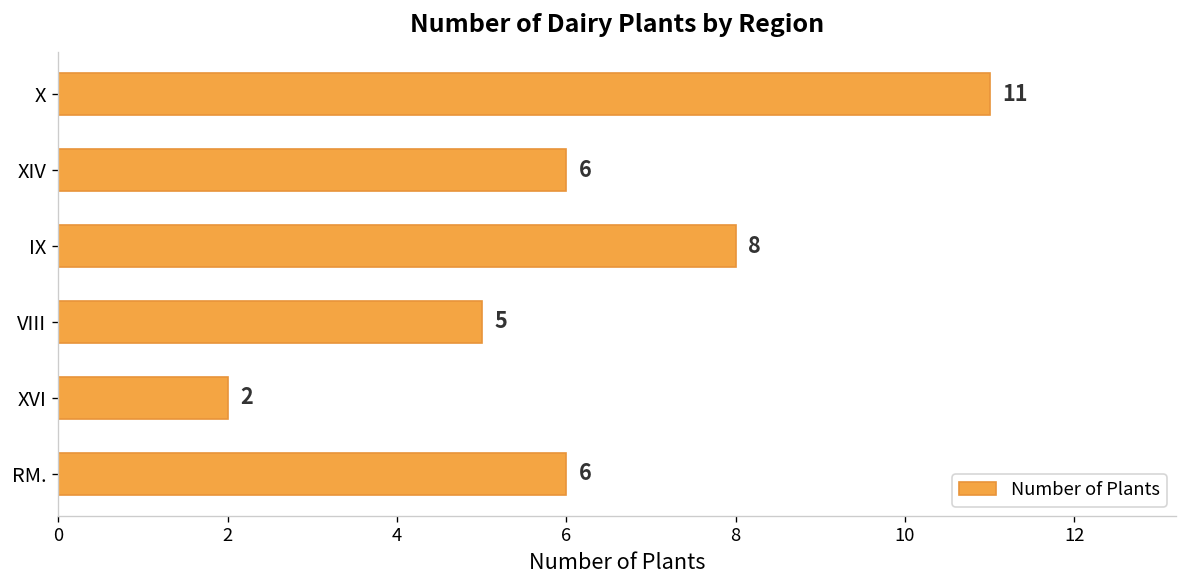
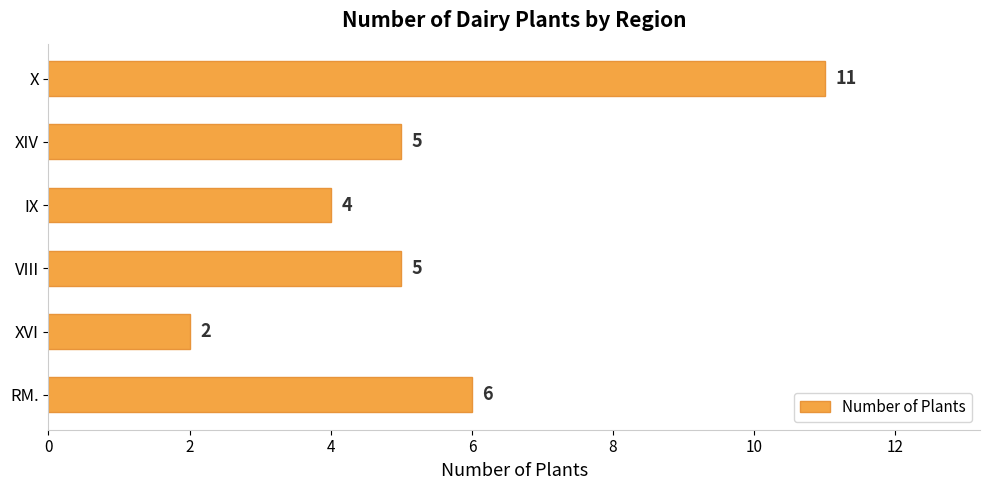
  {
    "X": 11,
-   "XIV": 6,
-   "IX": 8,
+   "XIV": 5,
+   "IX": 4,
    "VIII": 5,
    "XVI": 2,
    "RM.": 6
  }
